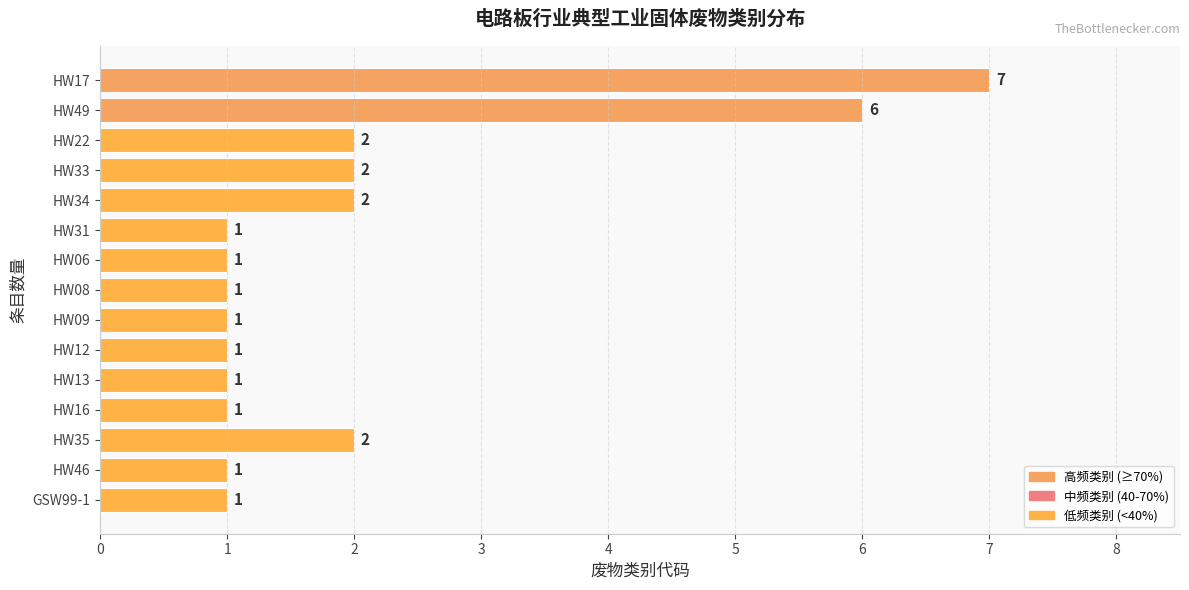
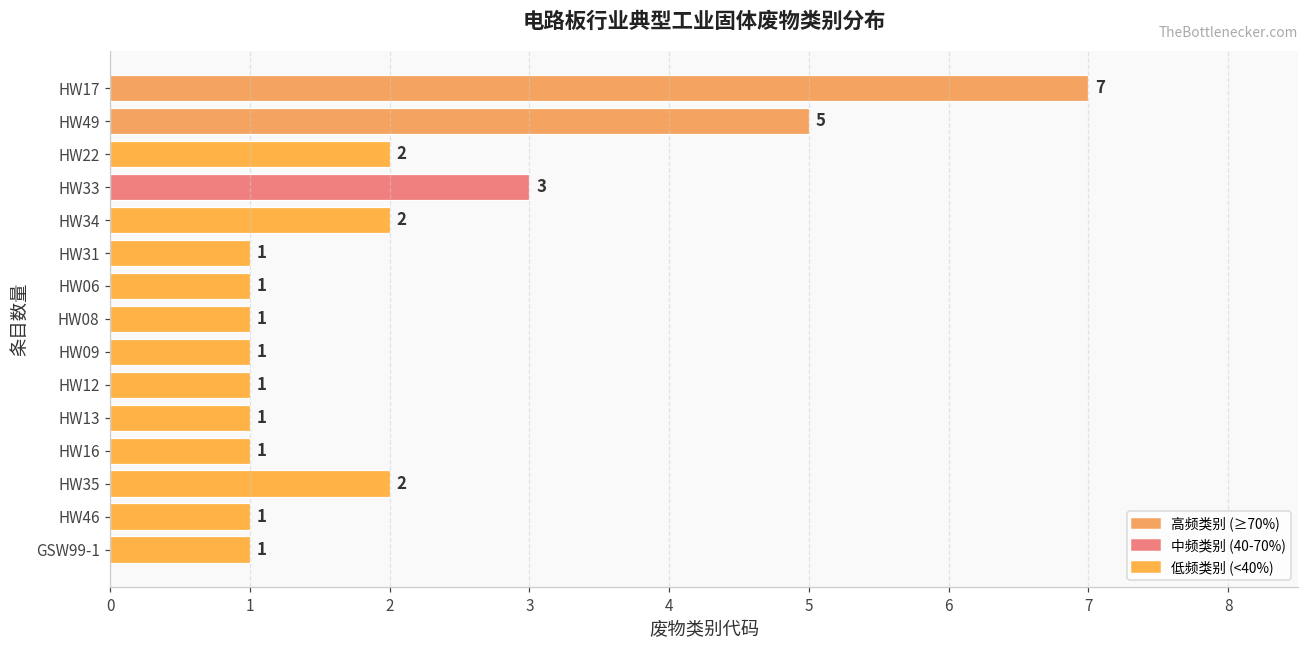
  {
    "HW17": 7,
-   "HW49": 6,
+   "HW49": 5,
    "HW22": 2,
-   "HW33": 2,
+   "HW33": 3,
    "HW34": 2,
    "HW31": 1,
    "HW06": 1,
    "HW08": 1,
    "HW09": 1,
    "HW12": 1,
    "HW13": 1,
    "HW16": 1,
    "HW35": 2,
    "HW46": 1,
    "GSW99-1": 1
  }
